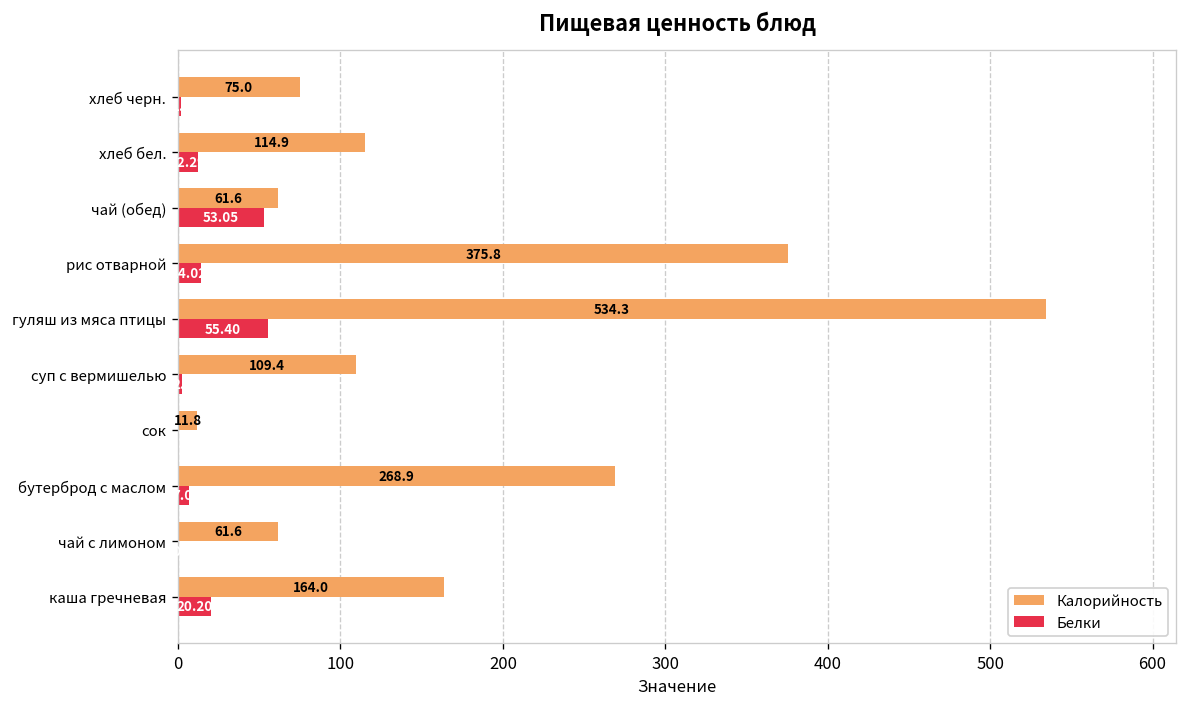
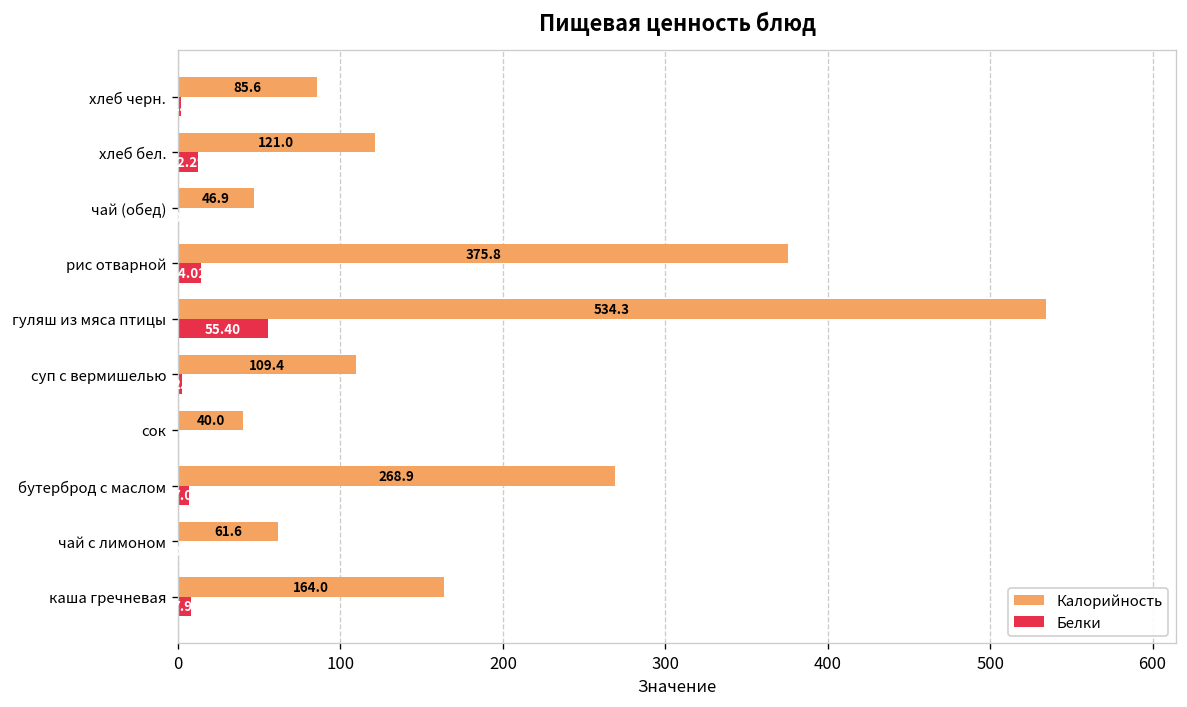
  {
    "Калорийность": {
-     "хлеб черн.": 75.0,
-     "хлеб бел.": 114.9,
-     "чай (обед)": 61.6,
+     "хлеб черн.": 85.6,
+     "хлеб бел.": 121.0,
+     "чай (обед)": 46.9,
      "рис отварной": 375.8,
      "гуляш из мяса птицы": 534.3,
      "суп с вермишелью": 109.4,
-     "сок": 11.8,
+     "сок": 40.0,
      "бутерброд с маслом": 268.9,
      "чай с лимоном": 61.6,
      "каша гречневая": 164.0
    },
    "Белки": {
      "хлеб черн.": 2,
-     "чай (обед)": 53,
+     "чай (обед)": 0,
      "суп с вермишелью": 2,
      "сок": 0,
      "бутерброд с маслом": 7,
-     "каша гречневая": 20
+     "каша гречневая": 8
    }
  }
